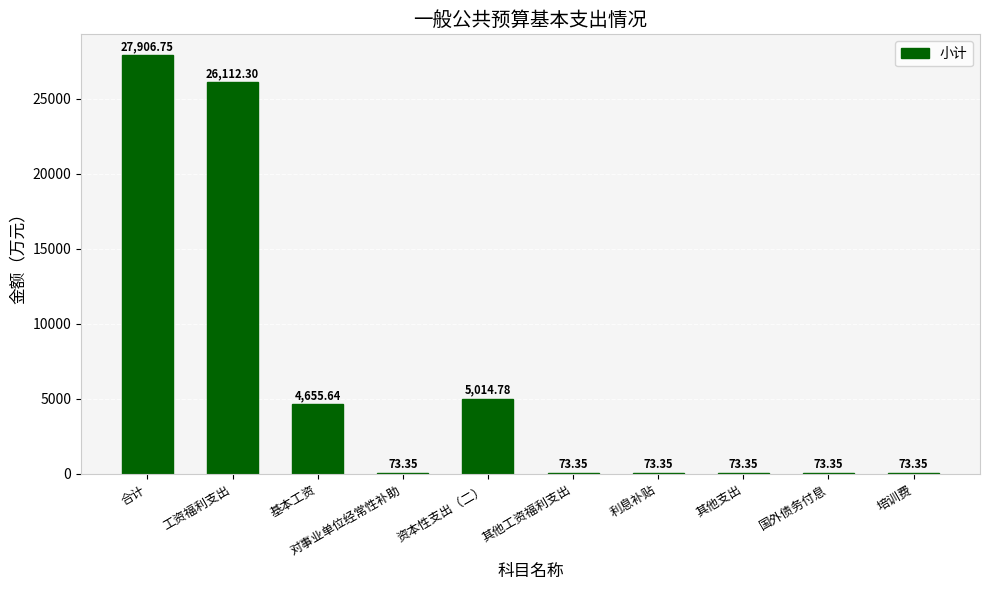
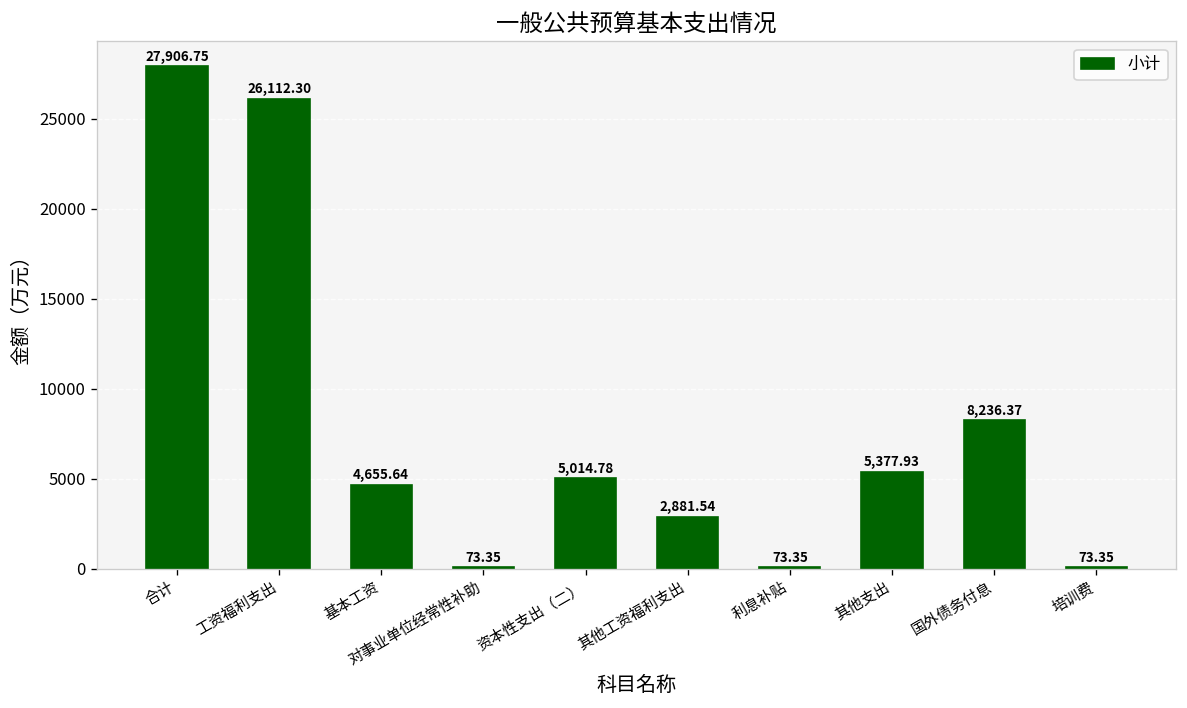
  {
    "合计": "27,906.75",
    "工资福利支出": "26,112.30",
    "基本工资": "4,655.64",
    "对事业单位经常性补助": "73.35",
    "资本性支出（二）": "5,014.78",
-   "其他工资福利支出": "73.35",
+   "其他工资福利支出": "2,881.54",
    "利息补贴": "73.35",
-   "其他支出": "73.35",
-   "国外债务付息": "73.35",
+   "其他支出": "5,377.93",
+   "国外债务付息": "8,236.37",
    "培训费": "73.35"
  }
